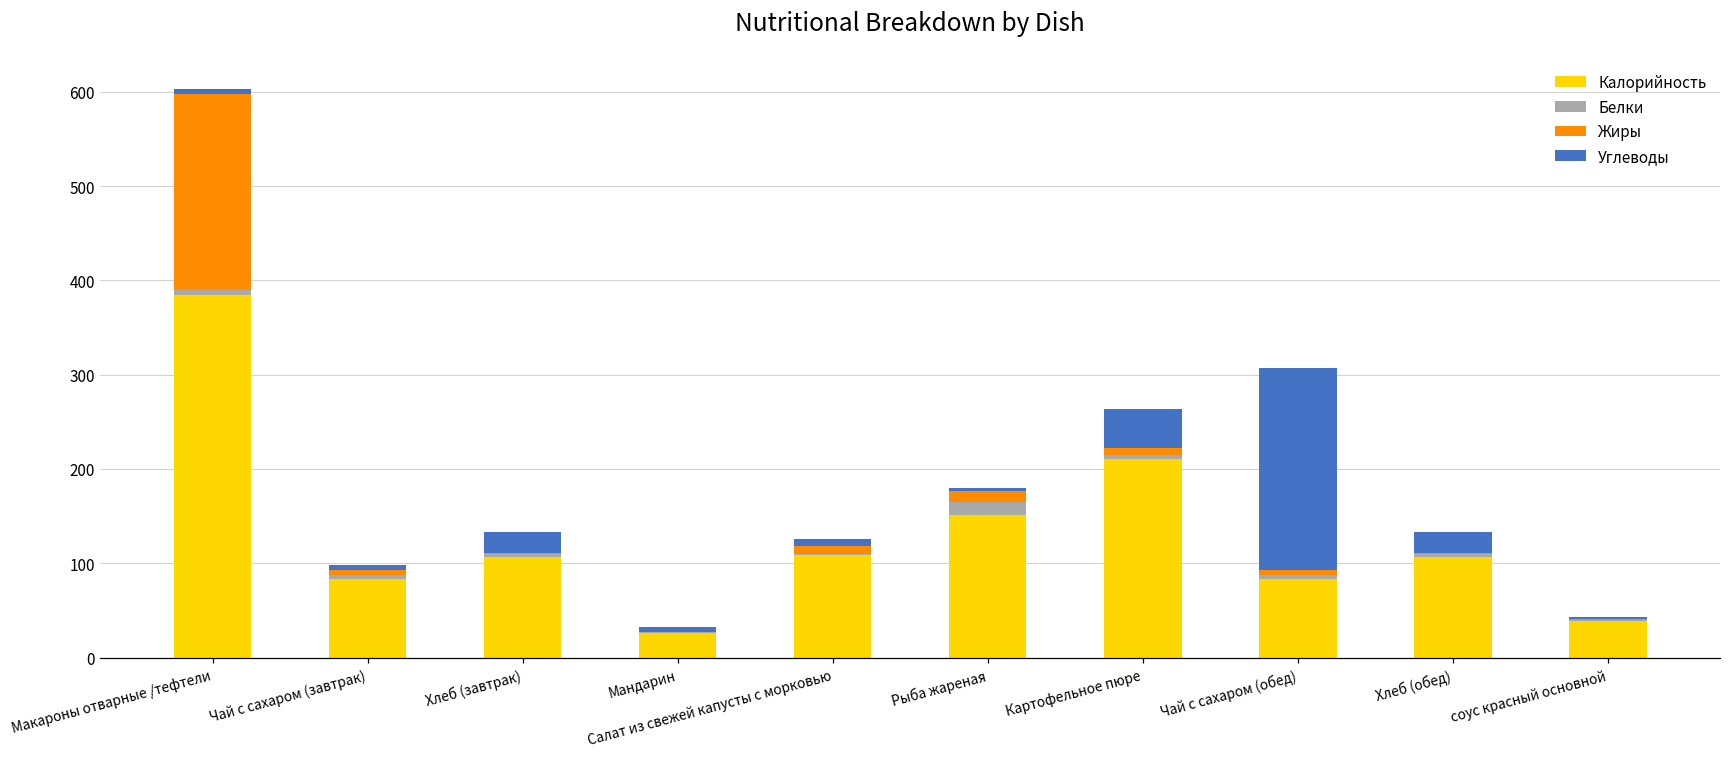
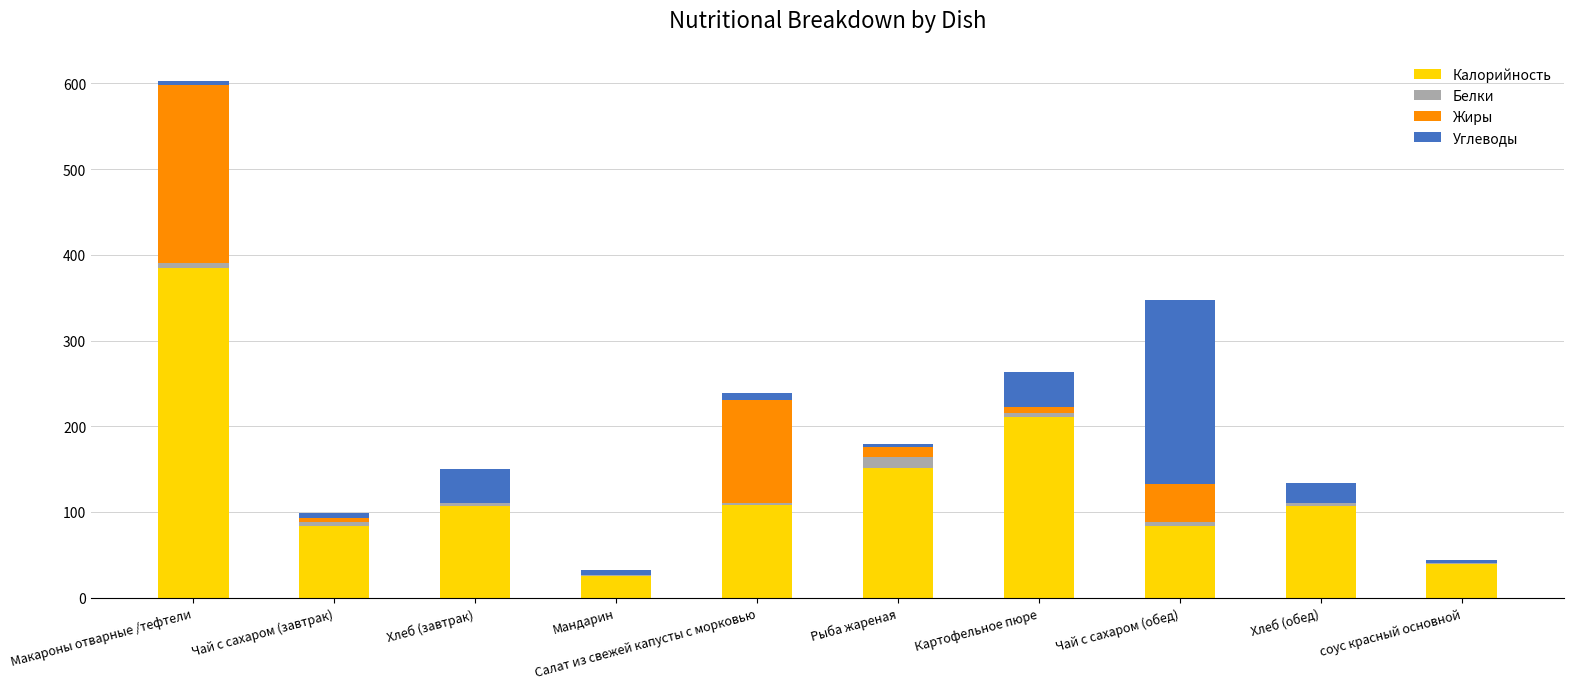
  {
    "Калорийность": {
      "Макароны отварные /тефтели": 380,
      "Чай с сахаром (завтрак)": 80,
      "Хлеб (завтрак)": 110,
      "Мандарин": 30,
      "Салат из свежей капусты с морковью": 110,
      "Рыба жареная": 150,
      "Картофельное пюре": 210,
      "Чай с сахаром (обед)": 80,
      "Хлеб (обед)": 110,
      "соус красный основной": 40
    },
    "Белки": {
      "Макароны отварные /тефтели": 10,
      "Чай с сахаром (завтрак)": 0,
      "Хлеб (завтрак)": 0,
      "Рыба жареная": 10,
      "Картофельное пюре": 0,
      "Чай с сахаром (обед)": 0,
      "Хлеб (обед)": 0
    },
    "Жиры": {
      "Макароны отварные /тефтели": 210,
      "Чай с сахаром (завтрак)": 0,
      "Мандарин": 0,
-     "Салат из свежей капусты с морковью": 10,
+     "Салат из свежей капусты с морковью": 120,
      "Рыба жареная": 10,
      "Картофельное пюре": 10,
-     "Чай с сахаром (обед)": 0
+     "Чай с сахаром (обед)": 40
    },
    "Углеводы": {
      "Макароны отварные /тефтели": 10,
      "Чай с сахаром (завтрак)": 10,
-     "Хлеб (завтрак)": 20,
+     "Хлеб (завтрак)": 40,
      "Мандарин": 10,
      "Салат из свежей капусты с морковью": 10,
      "Рыба жареная": 0,
      "Картофельное пюре": 40,
      "Чай с сахаром (обед)": 210,
      "Хлеб (обед)": 20
    }
  }
